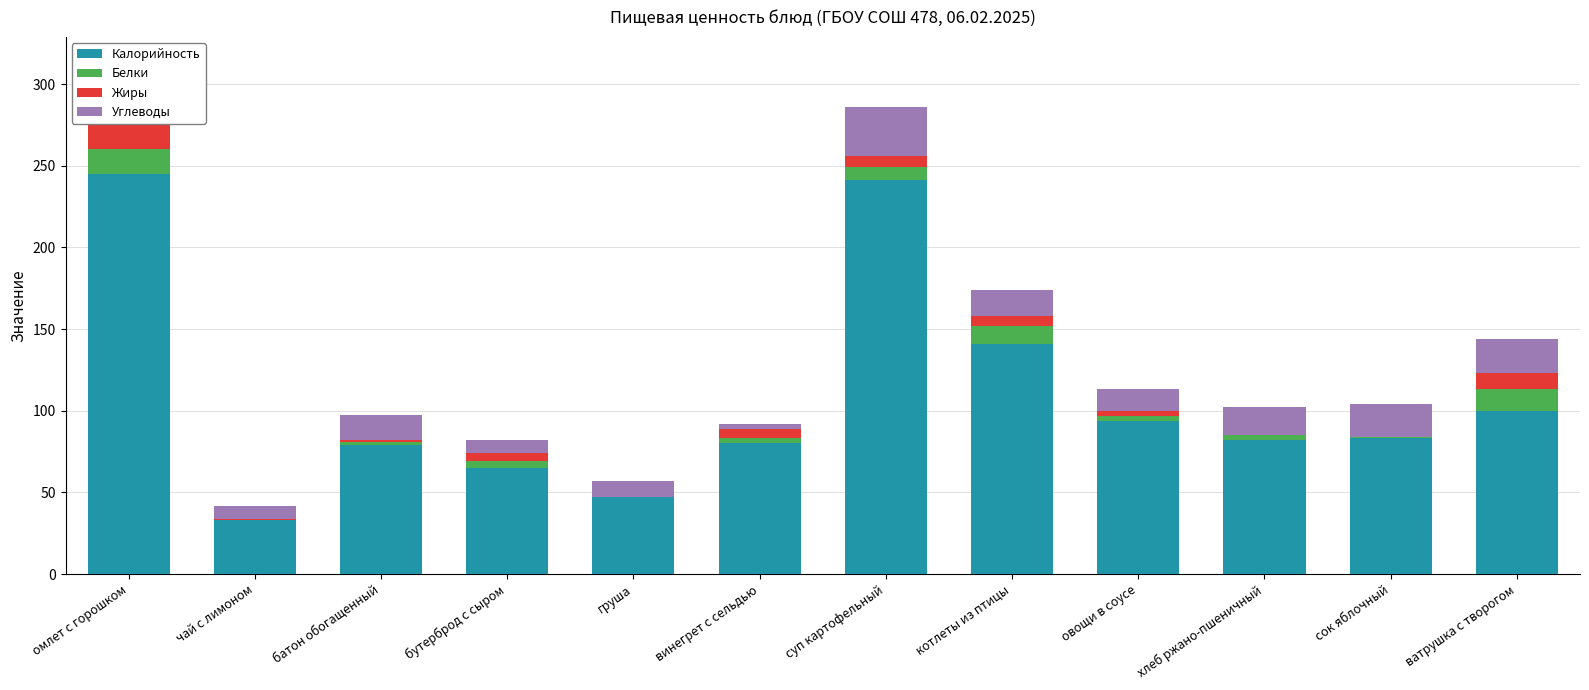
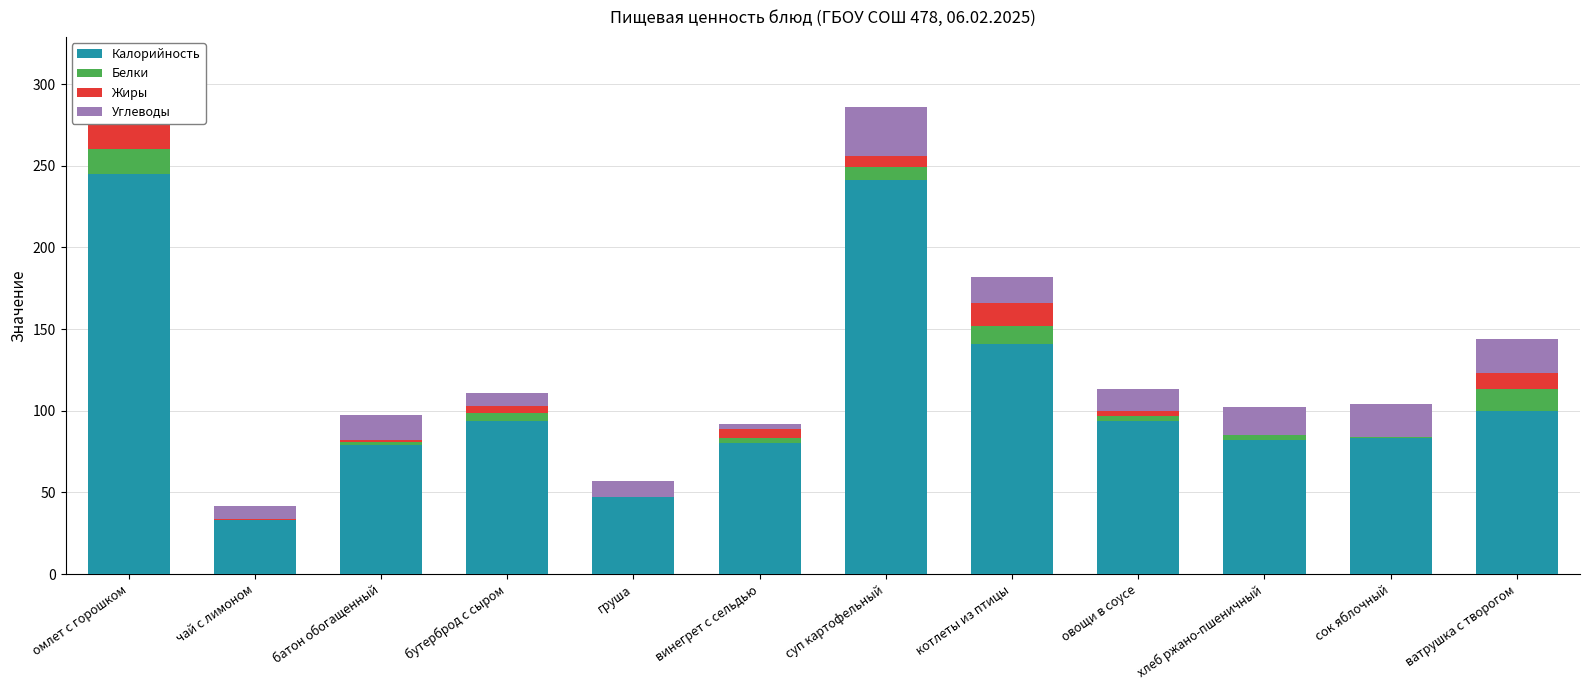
  {
    "Калорийность": {
      "омлет с горошком": 245,
      "чай с лимоном": 33,
      "батон обогащенный": 79,
-     "бутерброд с сыром": 65,
+     "бутерброд с сыром": 94,
      "груша": 47,
      "винегрет с сельдью": 80,
      "суп картофельный": 241,
      "котлеты из птицы": 141,
      "овощи в соусе": 94,
      "хлеб ржано-пшеничный": 82,
      "сок яблочный": 83,
      "ватрушка с творогом": 100
    },
    "Белки": {
      "омлет с горошком": 15,
      "батон обогащенный": 2,
      "бутерброд с сыром": 5,
      "груша": 0,
      "винегрет с сельдью": 3,
      "суп картофельный": 8,
      "котлеты из птицы": 11,
      "овощи в соусе": 3,
      "хлеб ржано-пшеничный": 3,
      "ватрушка с творогом": 13
    },
    "Жиры": {
      "бутерброд с сыром": 5,
      "винегрет с сельдью": 6,
      "суп картофельный": 7,
-     "котлеты из птицы": 6,
+     "котлеты из птицы": 14,
      "овощи в соусе": 3,
      "хлеб ржано-пшеничный": 0,
      "ватрушка с творогом": 10
    },
    "Углеводы": {
      "чай с лимоном": 8,
      "батон обогащенный": 15,
      "бутерброд с сыром": 8,
      "груша": 10,
      "винегрет с сельдью": 3,
      "суп картофельный": 30,
      "котлеты из птицы": 16,
      "овощи в соусе": 13,
      "хлеб ржано-пшеничный": 17,
      "сок яблочный": 20,
      "ватрушка с творогом": 21
    }
  }
